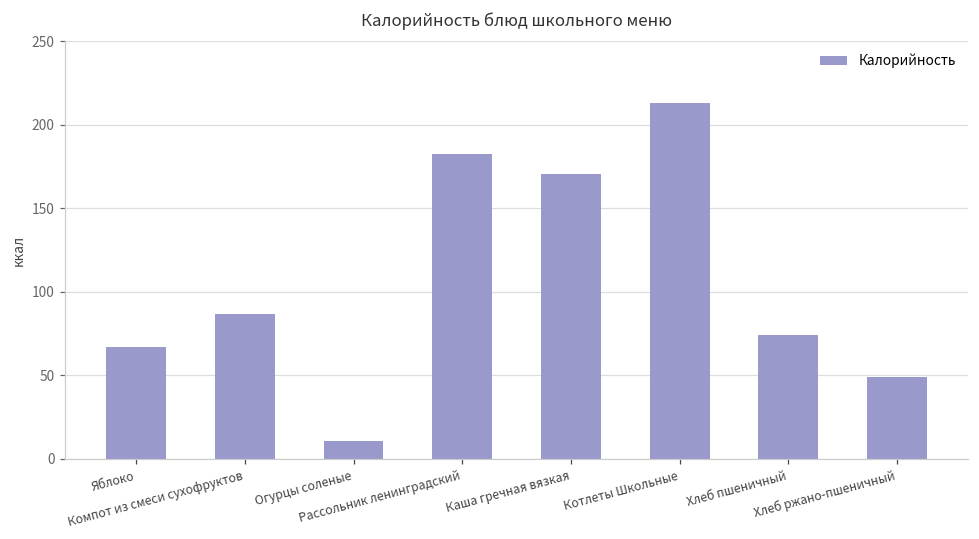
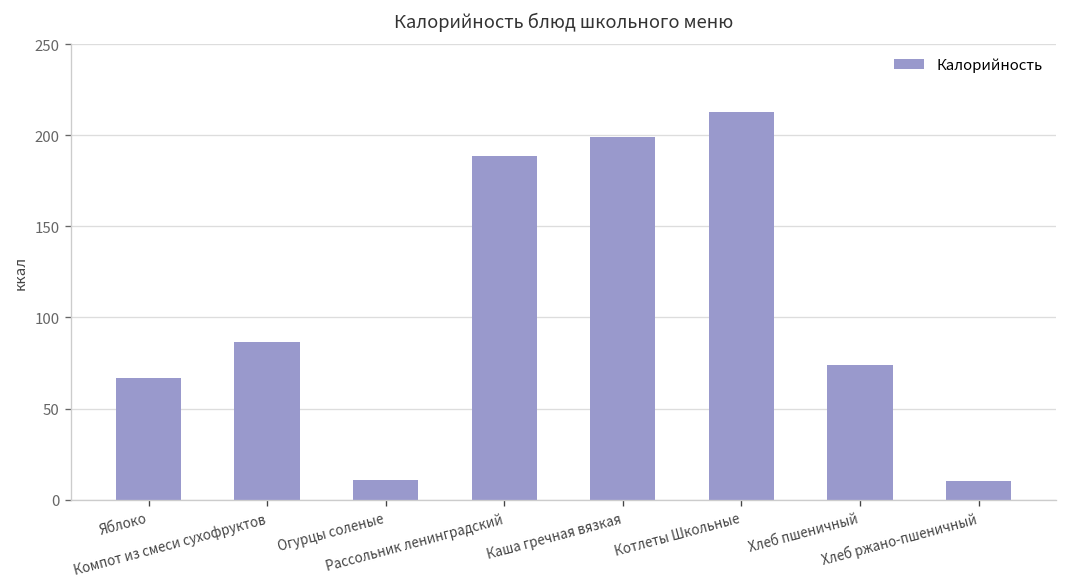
  {
    "Яблоко": 67,
    "Компот из смеси сухофруктов": 87,
    "Огурцы соленые": 11,
-   "Рассольник ленинградский": 183,
-   "Каша гречная вязкая": 171,
+   "Рассольник ленинградский": 188,
+   "Каша гречная вязкая": 199,
    "Котлеты Школьные": 213,
    "Хлеб пшеничный": 74,
-   "Хлеб ржано-пшеничный": 49
+   "Хлеб ржано-пшеничный": 10
  }
